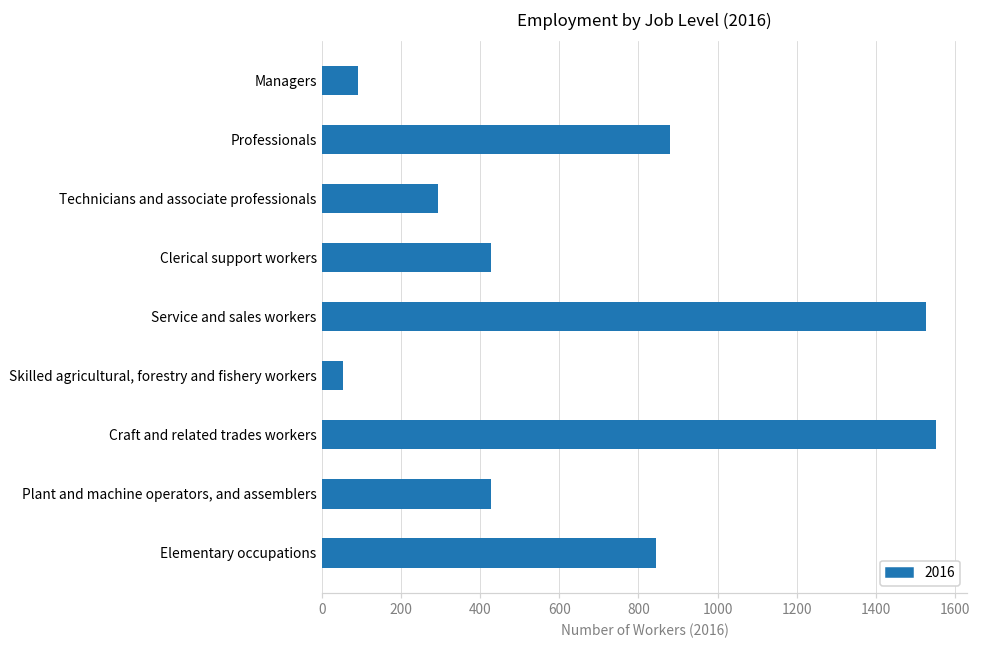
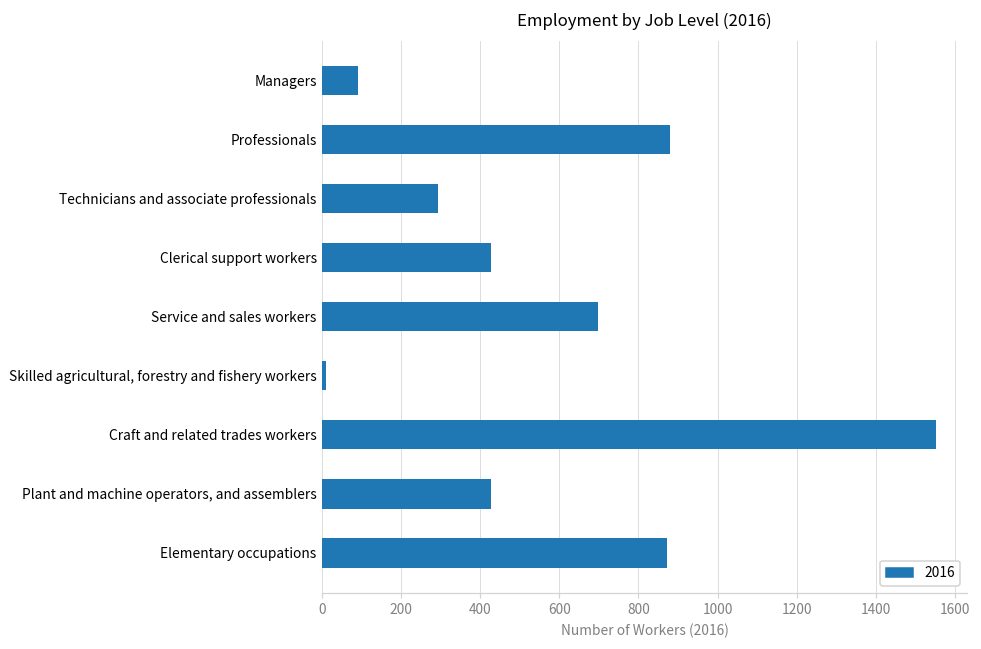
  {
    "Managers": 90,
    "Professionals": 880,
    "Technicians and associate professionals": 290,
    "Clerical support workers": 430,
-   "Service and sales workers": 1530,
-   "Skilled agricultural, forestry and fishery workers": 50,
+   "Service and sales workers": 700,
+   "Skilled agricultural, forestry and fishery workers": 10,
    "Craft and related trades workers": 1550,
    "Plant and machine operators, and assemblers": 430,
-   "Elementary occupations": 850
+   "Elementary occupations": 870
  }
